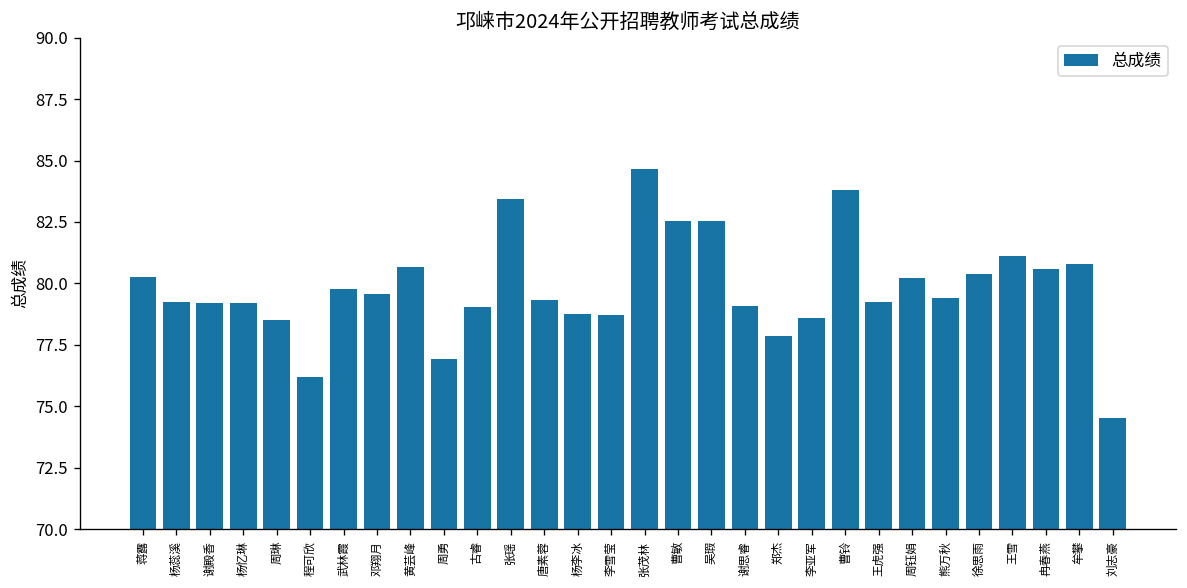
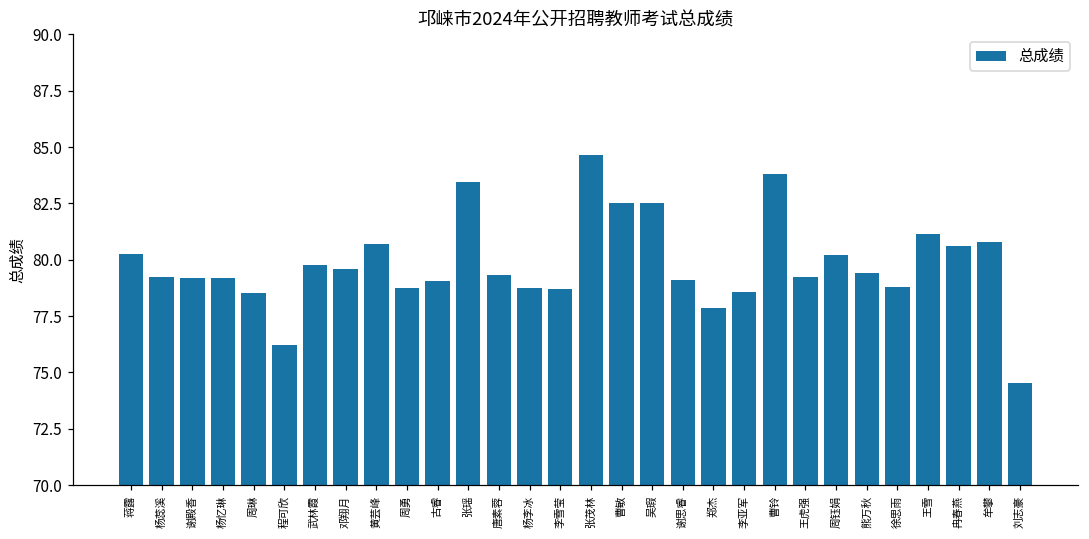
  {
    "蒋露": 80.3,
    "杨蕊溪": 79.2,
    "谢殿香": 79.2,
    "杨忆琳": 79.2,
    "周琳": 78.5,
    "程可欣": 76.2,
    "武林霞": 79.8,
    "邓翔月": 79.6,
    "黄芸峰": 80.7,
-   "周勇": 76.9,
+   "周勇": 78.8,
    "古睿": 79.1,
    "张瑶": 83.4,
    "唐素蓉": 79.3,
    "杨李冰": 78.7,
    "李雪莹": 78.7,
    "张茂林": 84.6,
    "曹敏": 82.5,
    "吴瑕": 82.5,
    "谢思睿": 79.1,
    "郑杰": 77.9,
    "李亚军": 78.6,
    "曹铃": 83.8,
    "王虎强": 79.2,
    "周钰娟": 80.2,
    "熊万秋": 79.4,
-   "徐思雨": 80.4,
+   "徐思雨": 78.8,
    "王雪": 81.1,
    "冉春燕": 80.6,
    "牟攀": 80.8,
    "刘志豪": 74.5
  }
